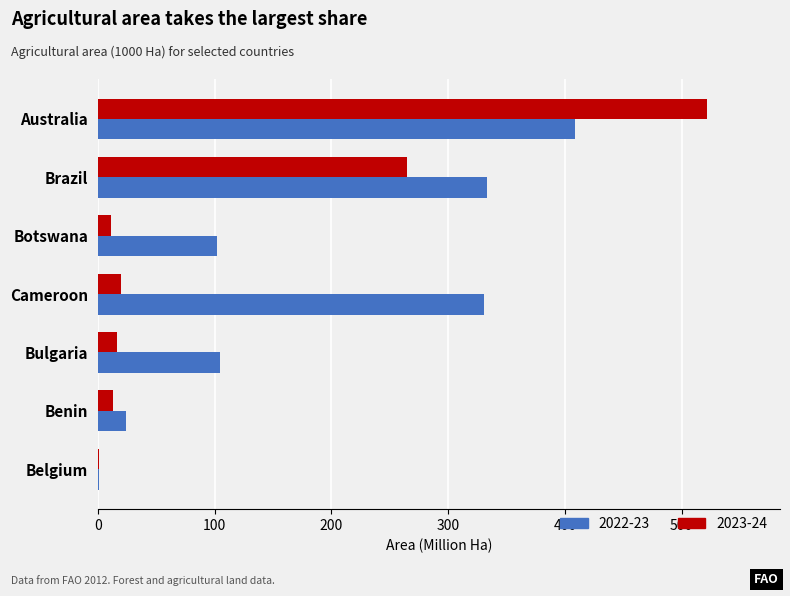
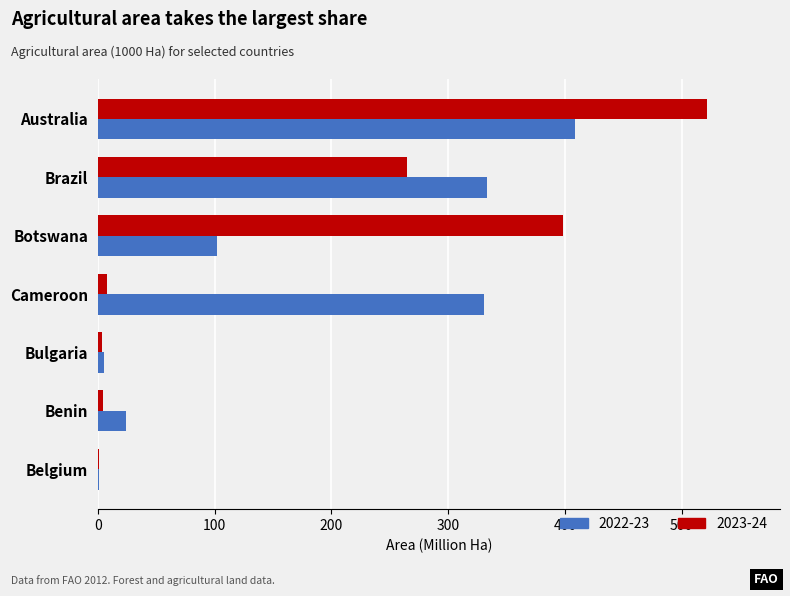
  {
    "2022-23": {
      "Australia": 409,
      "Brazil": 333,
      "Botswana": 102,
      "Cameroon": 331,
-     "Bulgaria": 105,
+     "Bulgaria": 5,
      "Benin": 24
    },
    "2023-24": {
      "Australia": 522,
      "Brazil": 265,
-     "Botswana": 12,
-     "Cameroon": 20,
-     "Bulgaria": 16,
-     "Benin": 13
+     "Botswana": 399,
+     "Cameroon": 8,
+     "Bulgaria": 4,
+     "Benin": 5
    }
  }
